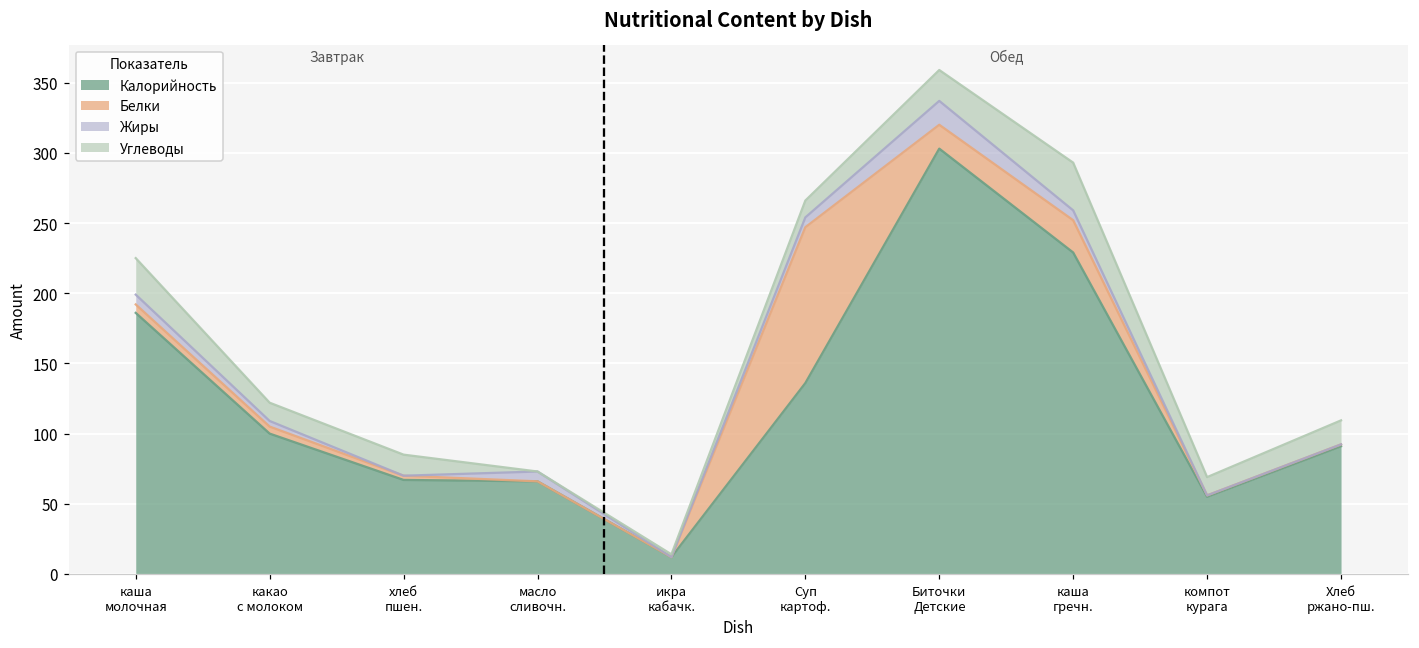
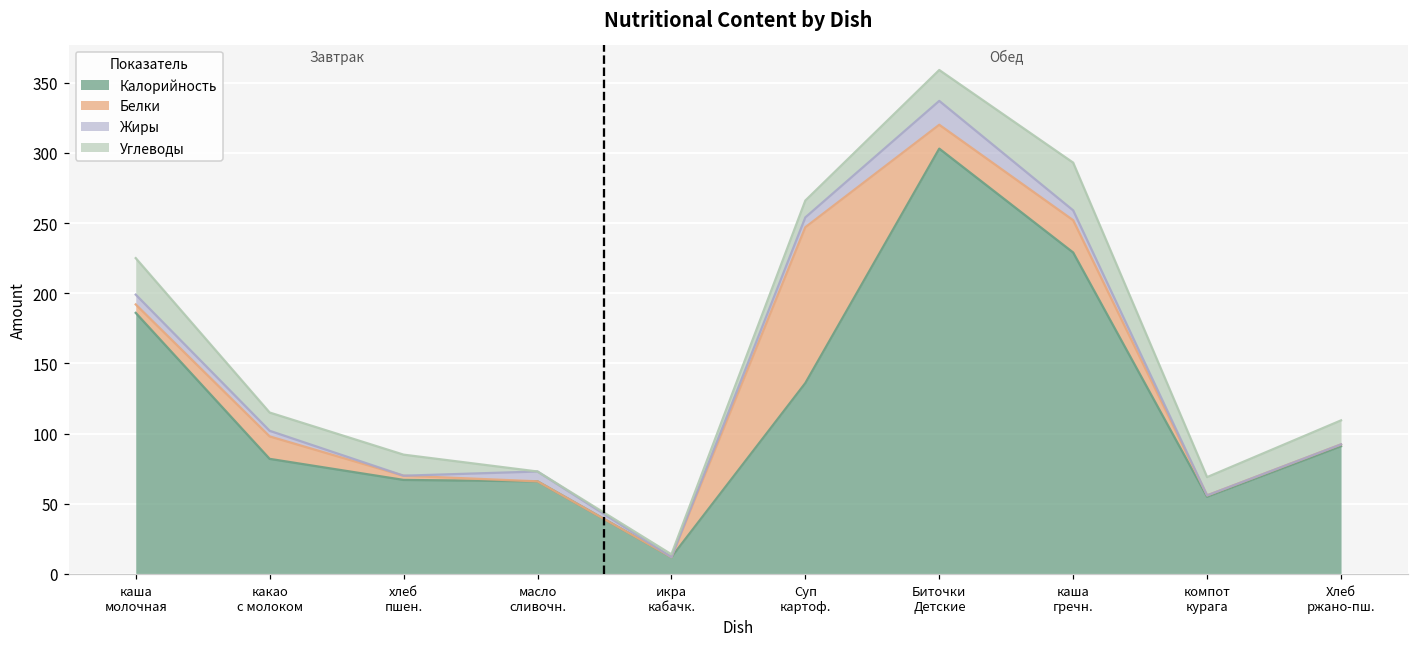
  {
    "Калорийность": {
      "каша молочная": 186,
-     "какао с молоком": 100,
+     "какао с молоком": 82,
      "хлеб пшен.": 67,
      "Суп картоф.": 136,
      "Биточки Детские": 303,
      "каша гречн.": 229
    },
    "Белки": {
      "каша молочная": 6,
-     "какао с молоком": 5,
+     "какао с молоком": 16,
      "Суп картоф.": 111,
      "Биточки Детские": 17,
      "каша гречн.": 23
    }
  }
